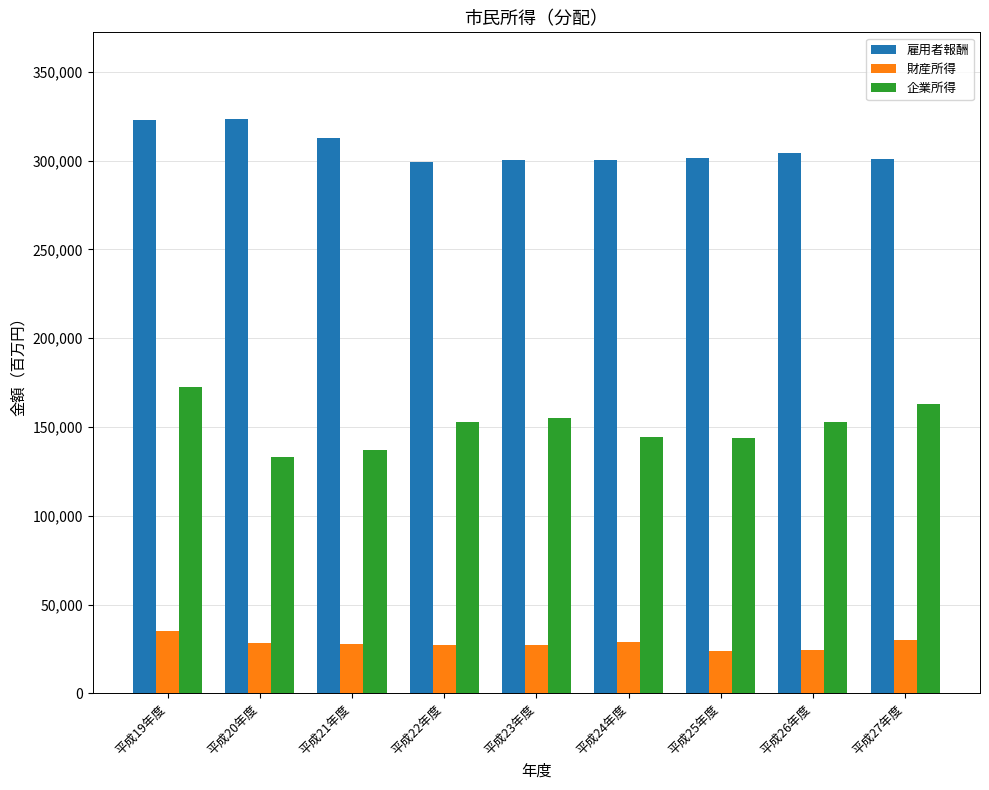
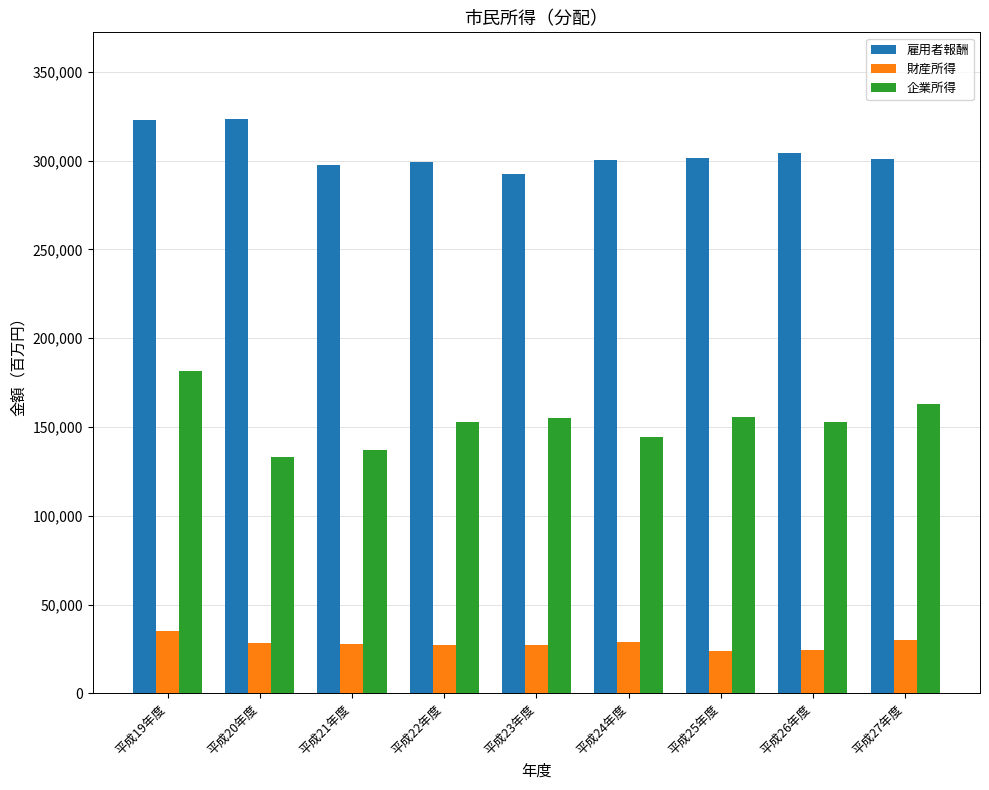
  {
    "雇用者報酬": {
      "平成19年度": "323,000",
      "平成20年度": "324,000",
-     "平成21年度": "313,000",
+     "平成21年度": "298,000",
      "平成22年度": "299,000",
-     "平成23年度": "300,000",
+     "平成23年度": "293,000",
      "平成24年度": "300,000",
      "平成25年度": "302,000",
      "平成26年度": "304,000",
      "平成27年度": "301,000"
    },
    "財産所得": {
      "平成19年度": "35,000",
      "平成20年度": "28,000",
      "平成21年度": "28,000",
      "平成22年度": "27,000",
      "平成23年度": "27,000",
      "平成24年度": "29,000",
      "平成25年度": "24,000",
      "平成26年度": "24,000",
      "平成27年度": "30,000"
    },
    "企業所得": {
-     "平成19年度": "172,000",
+     "平成19年度": "182,000",
      "平成20年度": "133,000",
      "平成21年度": "137,000",
      "平成22年度": "153,000",
      "平成23年度": "155,000",
      "平成24年度": "144,000",
-     "平成25年度": "144,000",
+     "平成25年度": "156,000",
      "平成26年度": "153,000",
      "平成27年度": "163,000"
    }
  }
